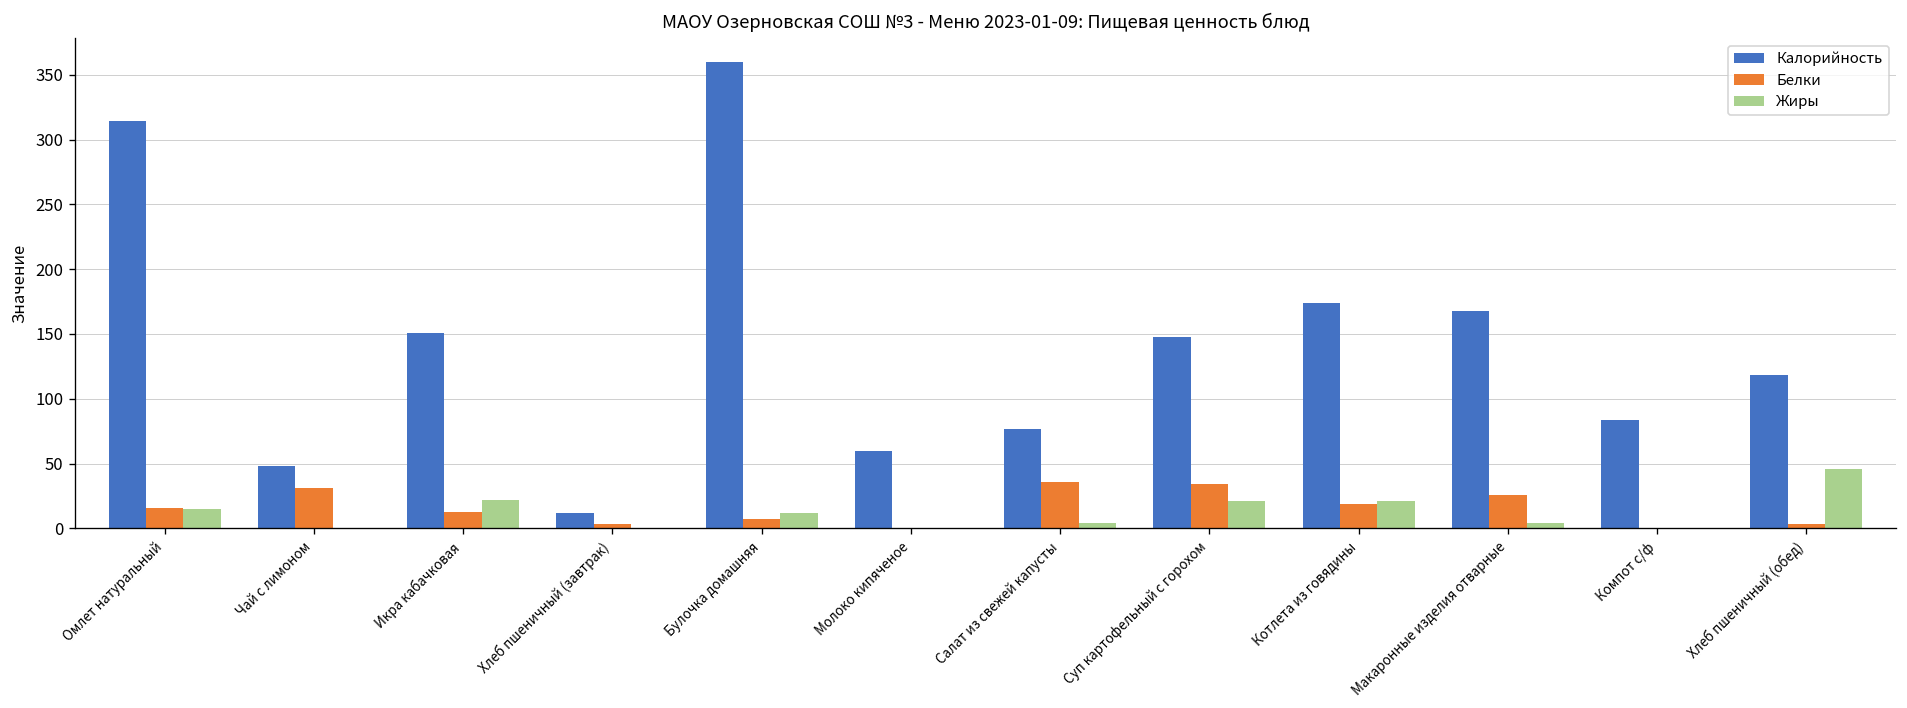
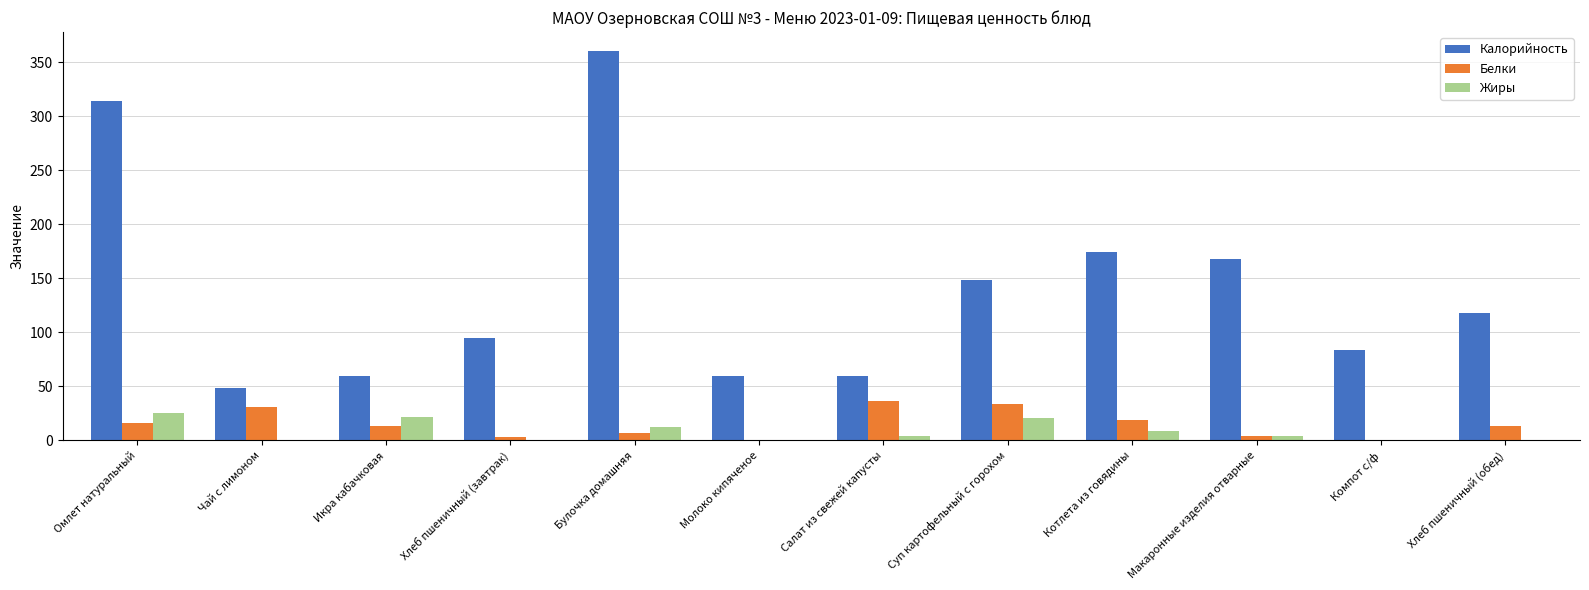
  {
    "Калорийность": {
      "Омлет натуральный": 314,
      "Чай с лимоном": 48,
-     "Икра кабачковая": 151,
-     "Хлеб пшеничный (завтрак)": 12,
+     "Икра кабачковая": 60,
+     "Хлеб пшеничный (завтрак)": 95,
      "Булочка домашняя": 360,
      "Молоко кипяченое": 60,
-     "Салат из свежей капусты": 77,
+     "Салат из свежей капусты": 60,
      "Суп картофельный с горохом": 148,
      "Котлета из говядины": 174,
      "Макаронные изделия отварные": 168,
      "Компот с/ф": 84,
      "Хлеб пшеничный (обед)": 118
    },
    "Белки": {
      "Омлет натуральный": 16,
      "Чай с лимоном": 31,
      "Икра кабачковая": 13,
      "Хлеб пшеничный (завтрак)": 3,
      "Булочка домашняя": 7,
      "Молоко кипяченое": 0,
      "Салат из свежей капусты": 36,
      "Суп картофельный с горохом": 34,
      "Котлета из говядины": 19,
-     "Макаронные изделия отварные": 26,
+     "Макаронные изделия отварные": 4,
      "Компот с/ф": 0,
-     "Хлеб пшеничный (обед)": 3
+     "Хлеб пшеничный (обед)": 13
    },
    "Жиры": {
-     "Омлет натуральный": 15,
+     "Омлет натуральный": 25,
      "Чай с лимоном": 0,
      "Икра кабачковая": 22,
      "Хлеб пшеничный (завтрак)": 0,
      "Булочка домашняя": 12,
      "Молоко кипяченое": 0,
      "Салат из свежей капусты": 4,
      "Суп картофельный с горохом": 21,
-     "Котлета из говядины": 21,
+     "Котлета из говядины": 9,
      "Макаронные изделия отварные": 4,
      "Компот с/ф": 0,
-     "Хлеб пшеничный (обед)": 46
+     "Хлеб пшеничный (обед)": 0
    }
  }
